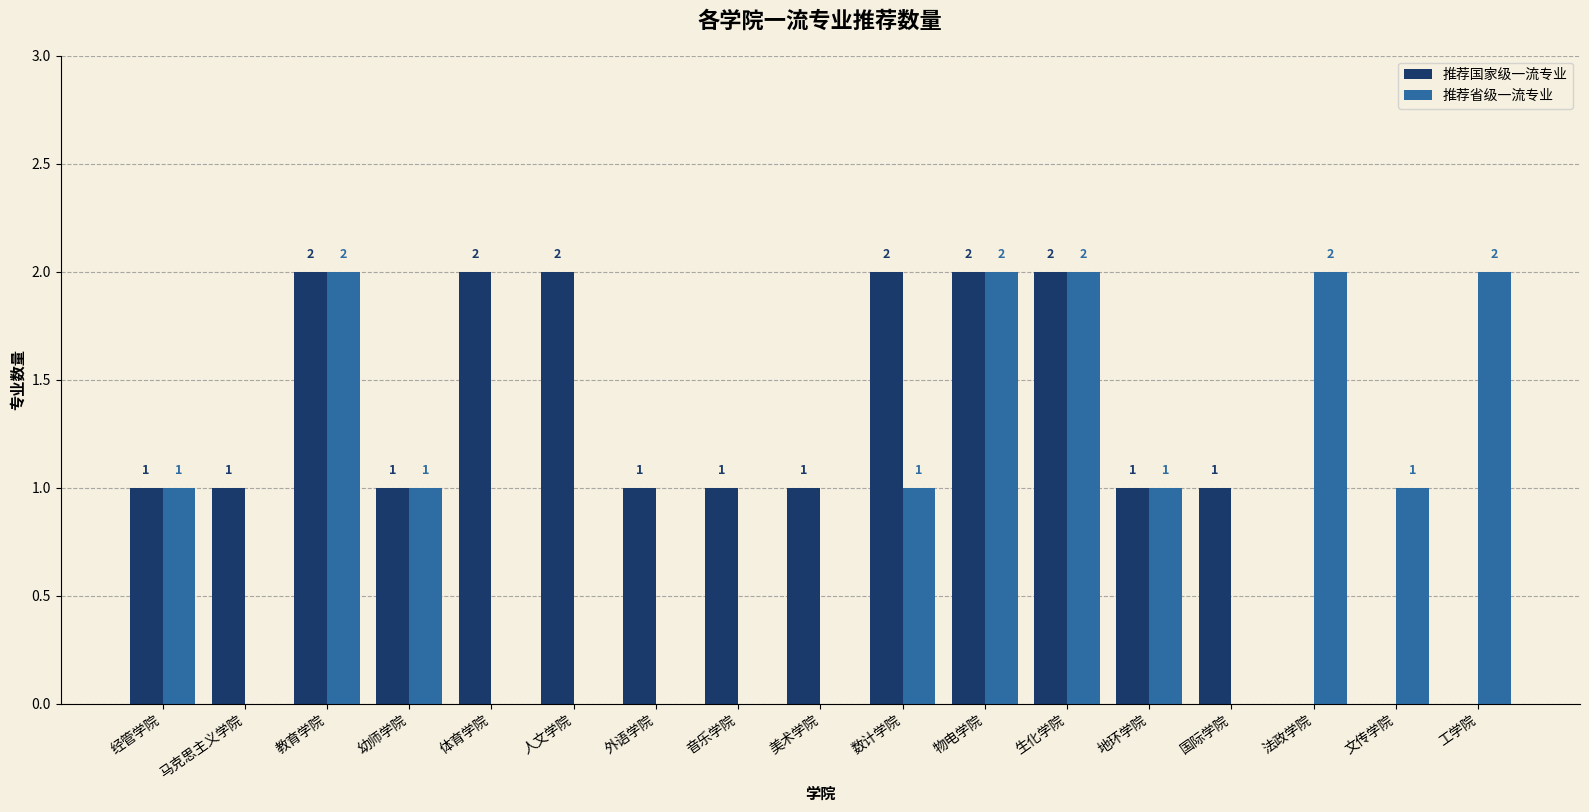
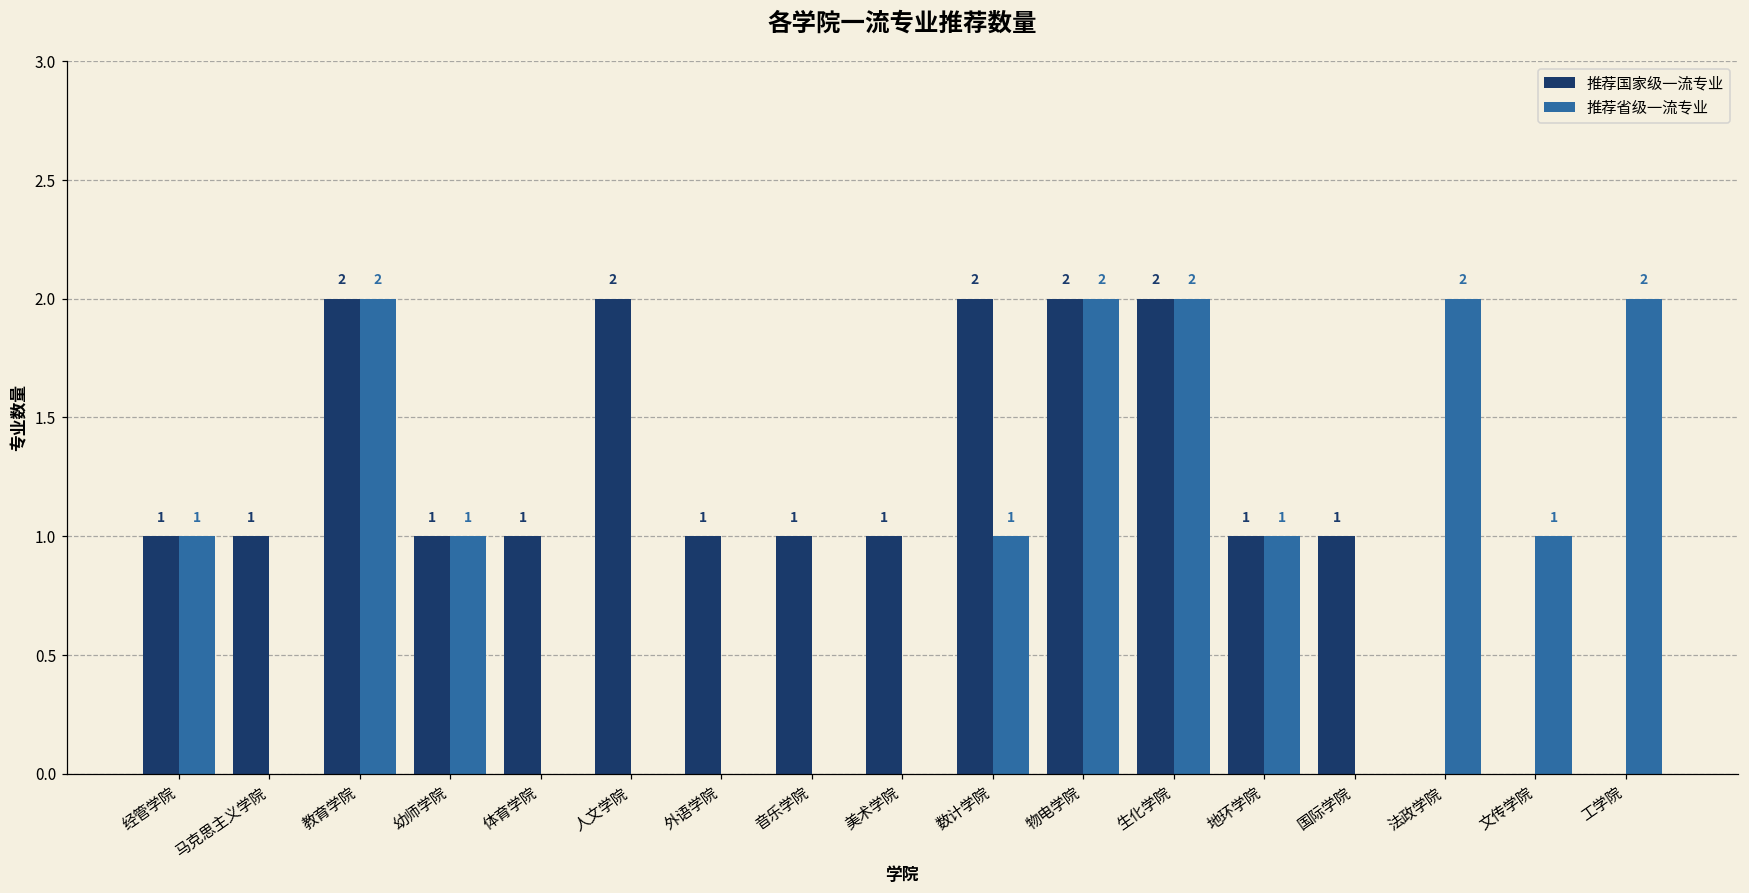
  {
    "推荐国家级一流专业": {
      "经管学院": 1,
      "马克思主义学院": 1,
      "教育学院": 2,
      "幼师学院": 1,
-     "体育学院": 2,
+     "体育学院": 1,
      "人文学院": 2,
      "外语学院": 1,
      "音乐学院": 1,
      "美术学院": 1,
      "数计学院": 2,
      "物电学院": 2,
      "生化学院": 2,
      "地环学院": 1,
      "国际学院": 1
    },
    "推荐省级一流专业": {
      "经管学院": 1,
      "教育学院": 2,
      "幼师学院": 1,
      "数计学院": 1,
      "物电学院": 2,
      "生化学院": 2,
      "地环学院": 1,
      "法政学院": 2,
      "文传学院": 1,
      "工学院": 2
    }
  }
